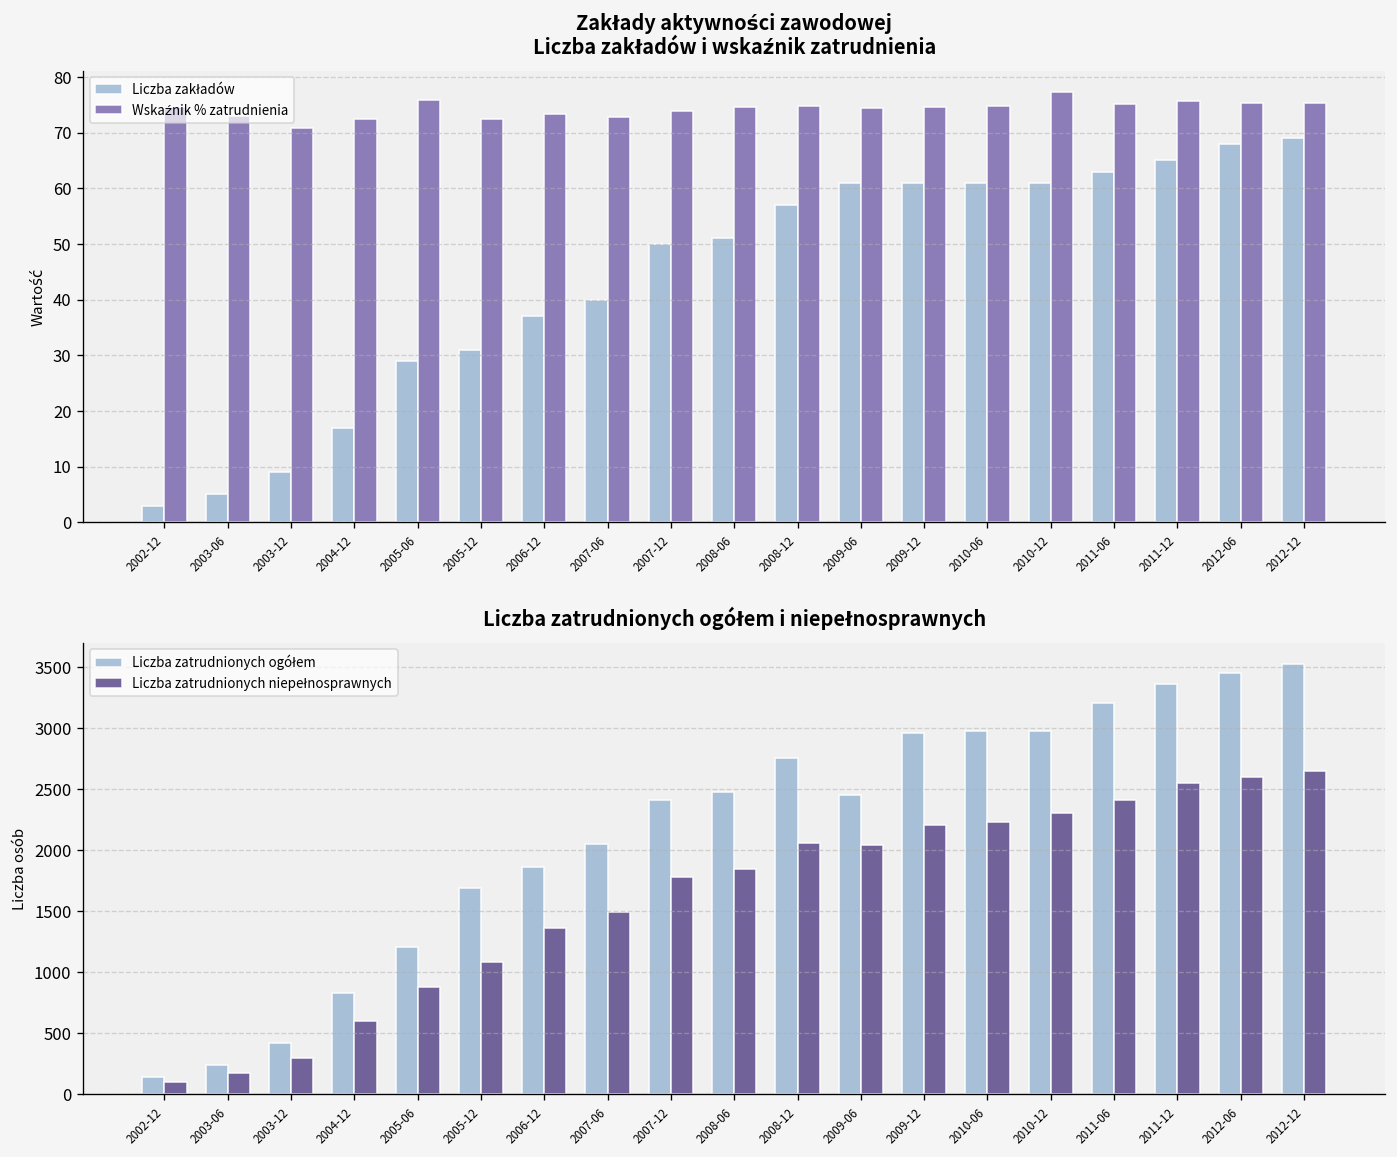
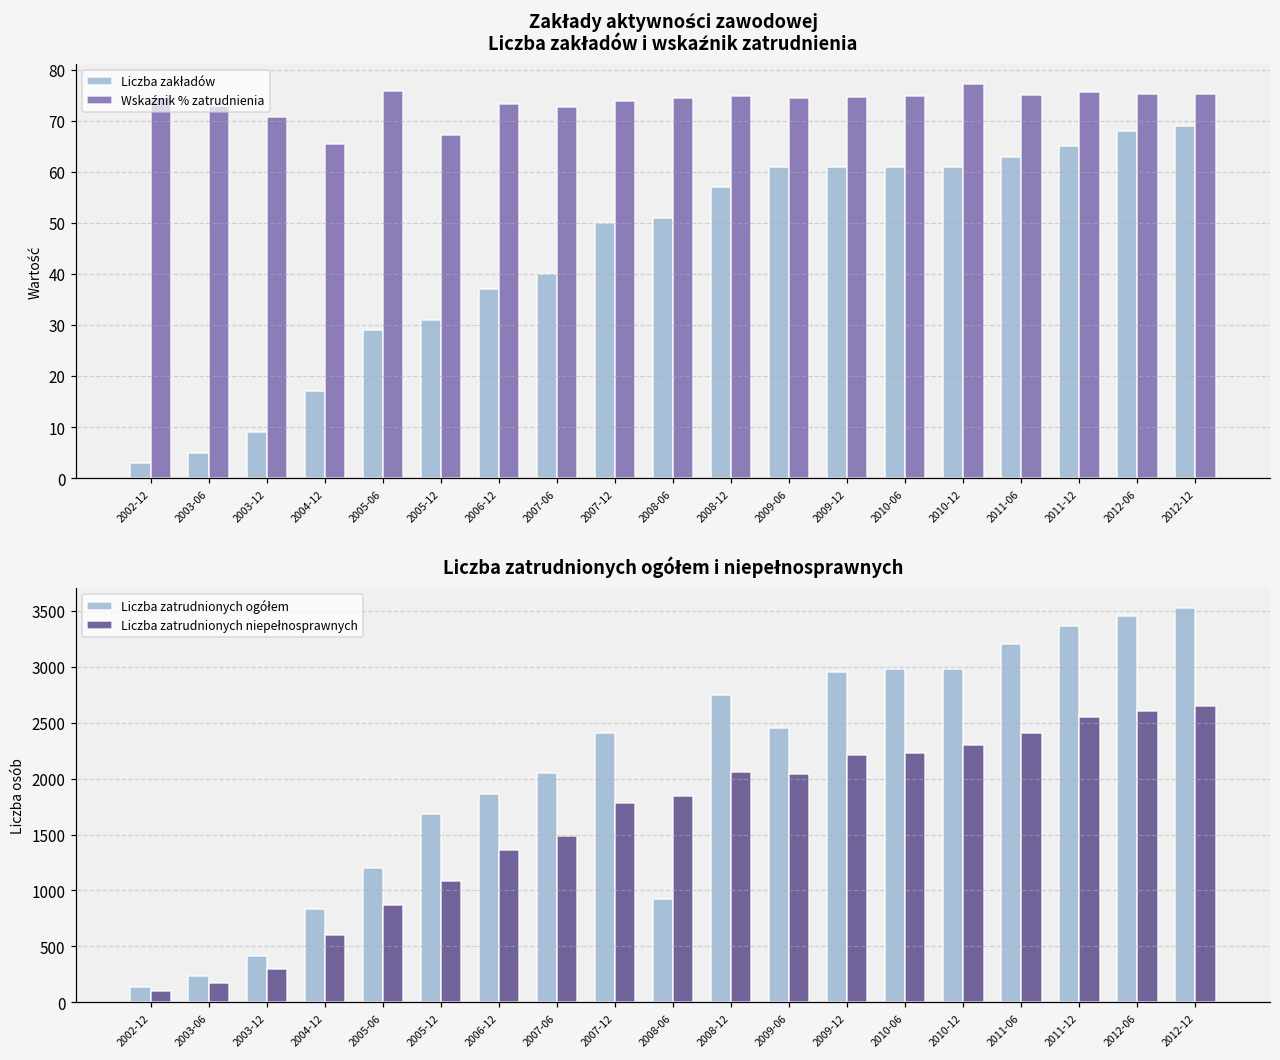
  {
    "Zakłady aktywności zawodowej Liczba zakładów i wskaźnik zatrudnienia": {
      "Liczba zakładów": {
        "2002-12": 3,
        "2003-06": 5,
        "2003-12": 9,
        "2004-12": 17,
        "2005-06": 29,
        "2005-12": 31,
        "2006-12": 37,
        "2007-06": 40,
        "2007-12": 50,
        "2008-06": 51,
        "2008-12": 57,
        "2009-06": 61,
        "2009-12": 61,
        "2010-06": 61,
        "2010-12": 61,
        "2011-06": 63,
        "2011-12": 65,
        "2012-06": 68,
        "2012-12": 69
      },
      "Wskaźnik % zatrudnienia": {
        "2003-12": 71,
-       "2004-12": 72,
+       "2004-12": 65,
        "2005-06": 76,
-       "2005-12": 73,
+       "2005-12": 67,
        "2006-12": 73,
        "2007-06": 73,
        "2007-12": 74,
        "2008-06": 75,
        "2008-12": 75,
        "2009-06": 74,
        "2009-12": 75,
        "2010-06": 75,
        "2010-12": 77,
        "2011-06": 75,
        "2011-12": 76,
        "2012-06": 75,
        "2012-12": 75
      }
    },
    "Liczba zatrudnionych ogółem i niepełnosprawnych": {
      "Liczba zatrudnionych ogółem": {
        "2002-12": 140,
        "2003-06": 240,
        "2003-12": 420,
        "2004-12": 830,
        "2005-06": 1200,
        "2005-12": 1690,
        "2006-12": 1860,
        "2007-06": 2050,
        "2007-12": 2410,
-       "2008-06": 2470,
+       "2008-06": 930,
        "2008-12": 2750,
        "2009-06": 2450,
        "2009-12": 2960,
        "2010-06": 2980,
        "2010-12": 2980,
        "2011-06": 3200,
        "2011-12": 3360,
        "2012-06": 3450,
        "2012-12": 3520
      },
      "Liczba zatrudnionych niepełnosprawnych": {
        "2002-12": 100,
        "2003-06": 170,
        "2003-12": 300,
        "2004-12": 600,
        "2005-06": 870,
        "2005-12": 1080,
        "2006-12": 1360,
        "2007-06": 1490,
        "2007-12": 1780,
        "2008-06": 1840,
        "2008-12": 2060,
        "2009-06": 2040,
        "2009-12": 2210,
        "2010-06": 2230,
        "2010-12": 2300,
        "2011-06": 2410,
        "2011-12": 2550,
        "2012-06": 2600,
        "2012-12": 2650
      }
    }
  }
